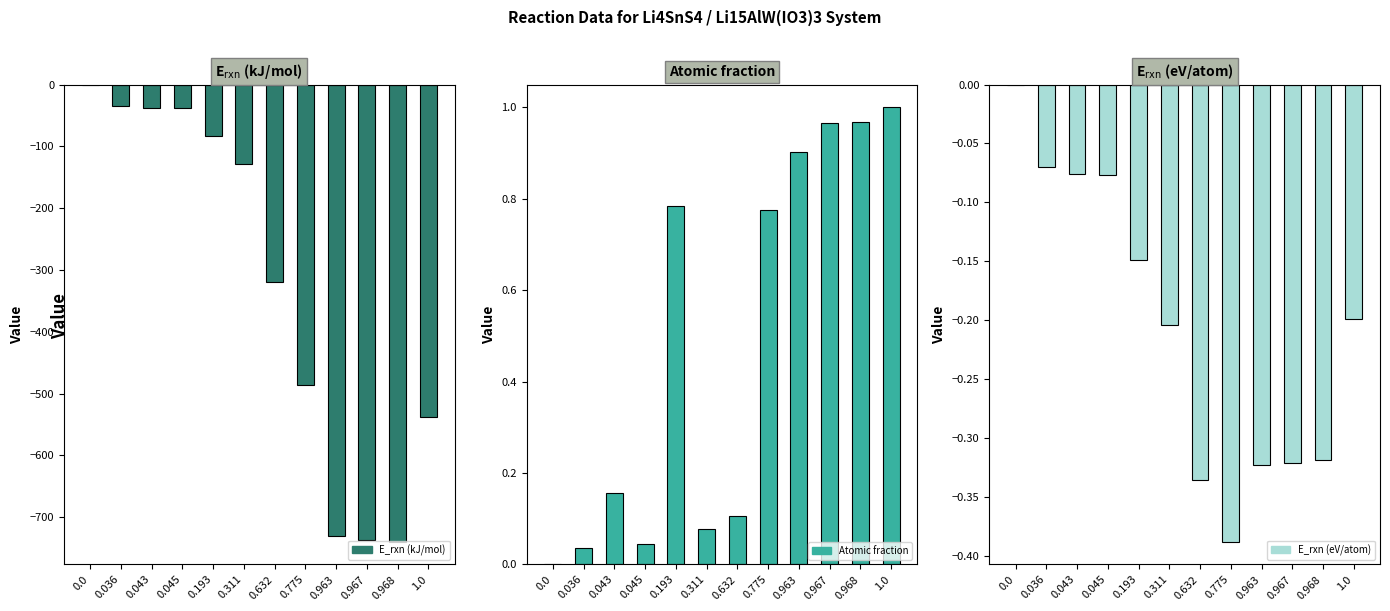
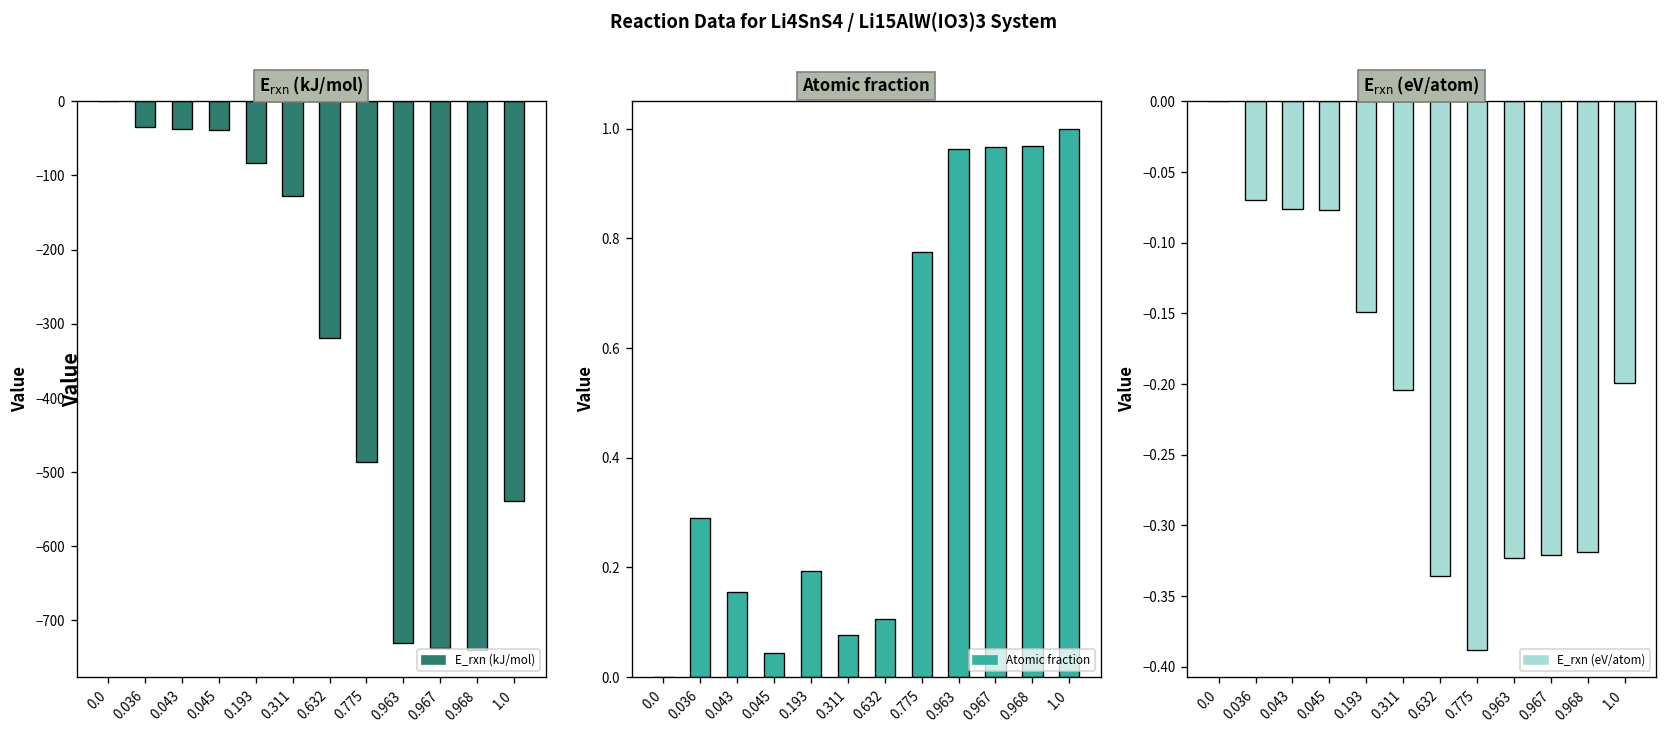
  {
    "Atomic fraction": {
      "0.0": 0.00,
-     "0.036": 0.04,
+     "0.036": 0.29,
      "0.043": 0.16,
      "0.045": 0.05,
-     "0.193": 0.78,
+     "0.193": 0.19,
      "0.311": 0.08,
      "0.632": 0.11,
      "0.775": 0.78,
-     "0.963": 0.90,
+     "0.963": 0.96,
      "0.967": 0.97,
      "0.968": 0.97,
      "1.0": 1.00
    }
  }
